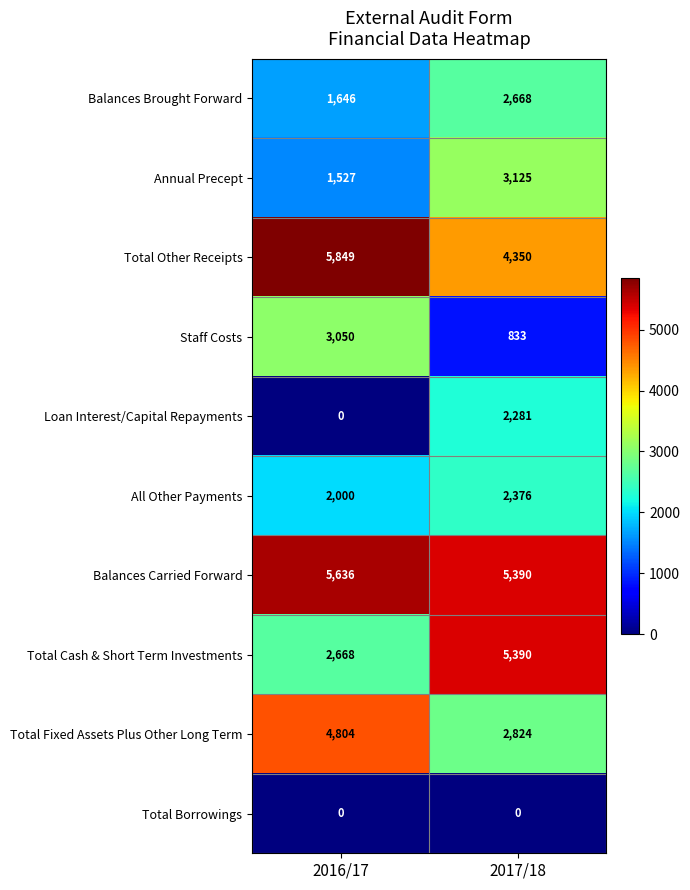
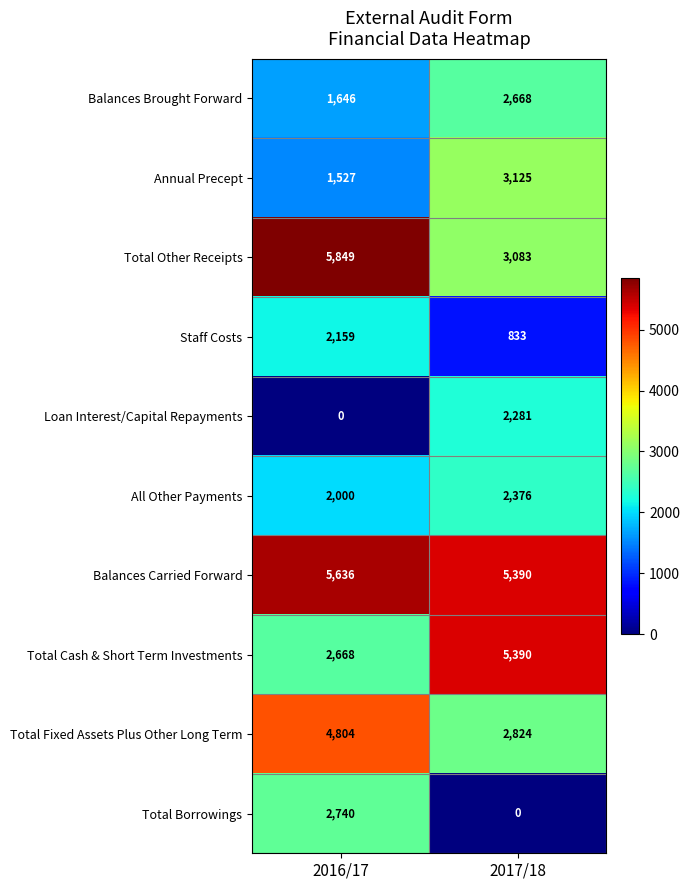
  {
    "Balances Brought Forward": {
      "2016/17": "1,646",
      "2017/18": "2,668"
    },
    "Annual Precept": {
      "2016/17": "1,527",
      "2017/18": "3,125"
    },
    "Total Other Receipts": {
      "2016/17": "5,849",
-     "2017/18": "4,350"
+     "2017/18": "3,083"
    },
    "Staff Costs": {
-     "2016/17": "3,050",
+     "2016/17": "2,159",
      "2017/18": "833"
    },
    "Loan Interest/Capital Repayments": {
      "2016/17": "0",
      "2017/18": "2,281"
    },
    "All Other Payments": {
      "2016/17": "2,000",
      "2017/18": "2,376"
    },
    "Balances Carried Forward": {
      "2016/17": "5,636",
      "2017/18": "5,390"
    },
    "Total Cash & Short Term Investments": {
      "2016/17": "2,668",
      "2017/18": "5,390"
    },
    "Total Fixed Assets Plus Other Long Term": {
      "2016/17": "4,804",
      "2017/18": "2,824"
    },
    "Total Borrowings": {
-     "2016/17": "0",
+     "2016/17": "2,740",
      "2017/18": "0"
    }
  }
